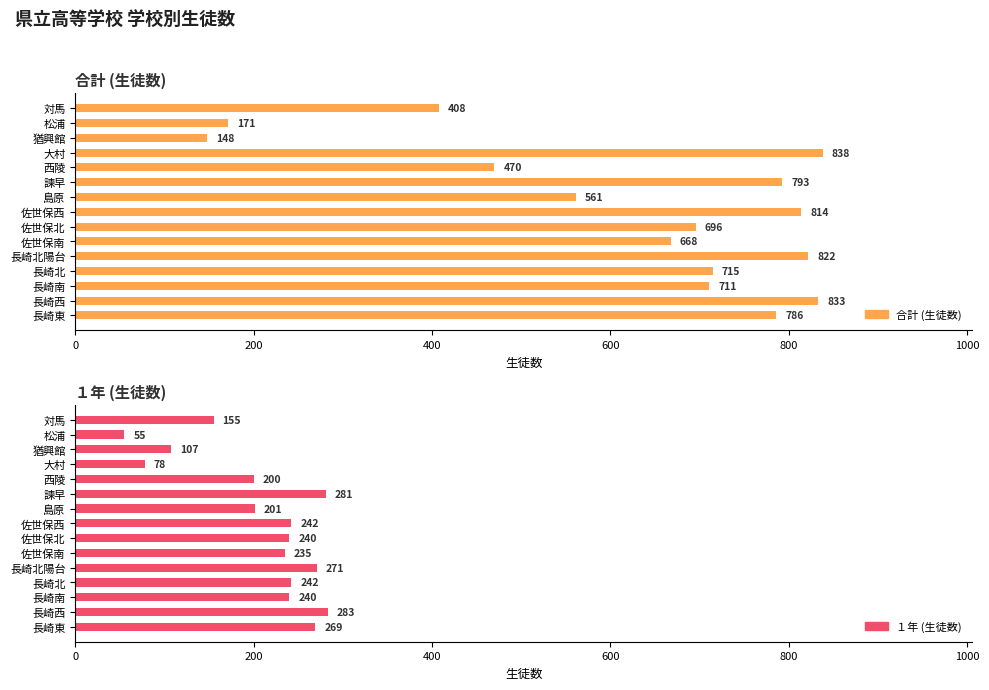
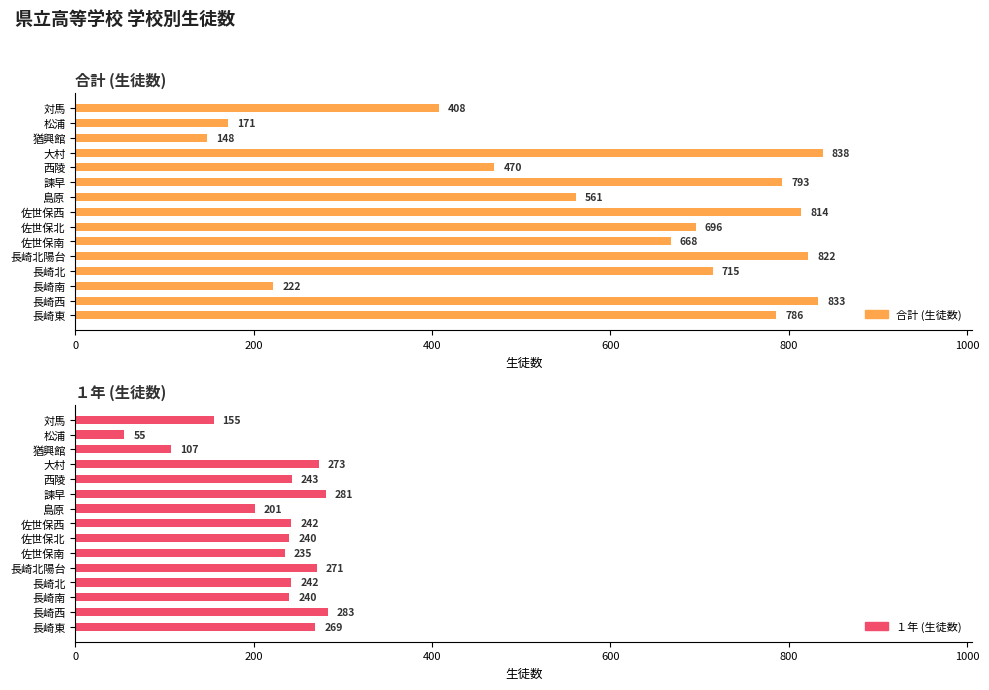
  {
    "合計 (生徒数)": {
      "対馬": 408,
      "松浦": 171,
      "猶興館": 148,
      "大村": 838,
      "西陵": 470,
      "諫早": 793,
      "島原": 561,
      "佐世保西": 814,
      "佐世保北": 696,
      "佐世保南": 668,
      "長崎北陽台": 822,
      "長崎北": 715,
-     "長崎南": 711,
+     "長崎南": 222,
      "長崎西": 833,
      "長崎東": 786
    },
    "１年 (生徒数)": {
      "対馬": 155,
      "松浦": 55,
      "猶興館": 107,
-     "大村": 78,
-     "西陵": 200,
+     "大村": 273,
+     "西陵": 243,
      "諫早": 281,
      "島原": 201,
      "佐世保西": 242,
      "佐世保北": 240,
      "佐世保南": 235,
      "長崎北陽台": 271,
      "長崎北": 242,
      "長崎南": 240,
      "長崎西": 283,
      "長崎東": 269
    }
  }
